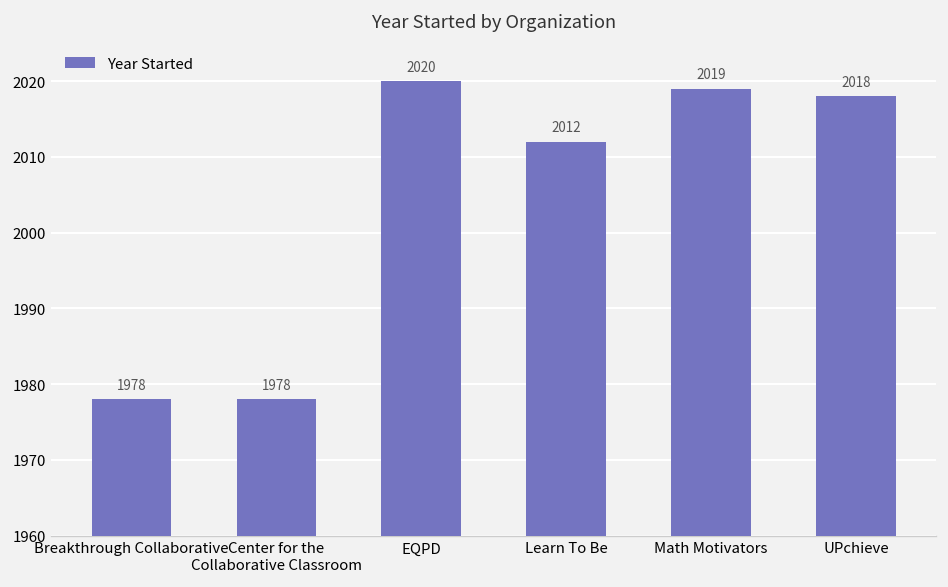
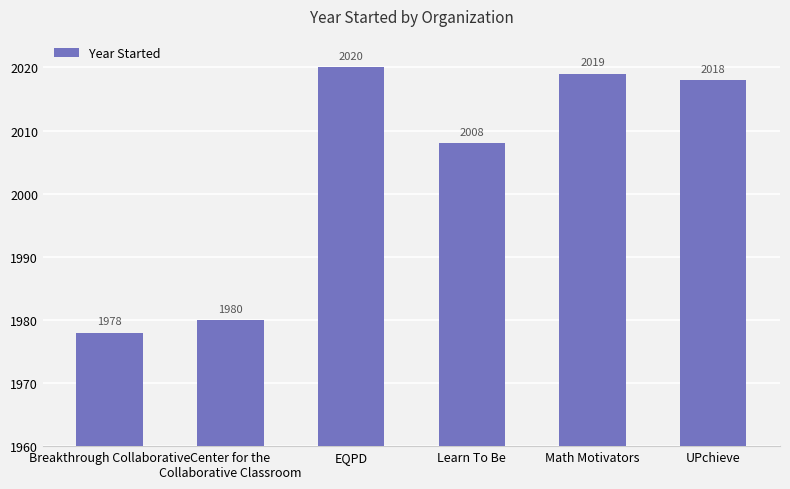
  {
-   "Center for the Collaborative Classroom": 1978,
+   "Center for the Collaborative Classroom": 1980,
    "EQPD": 2020,
-   "Learn To Be": 2012,
+   "Learn To Be": 2008,
    "Math Motivators": 2019,
    "UPchieve": 2018
  }
